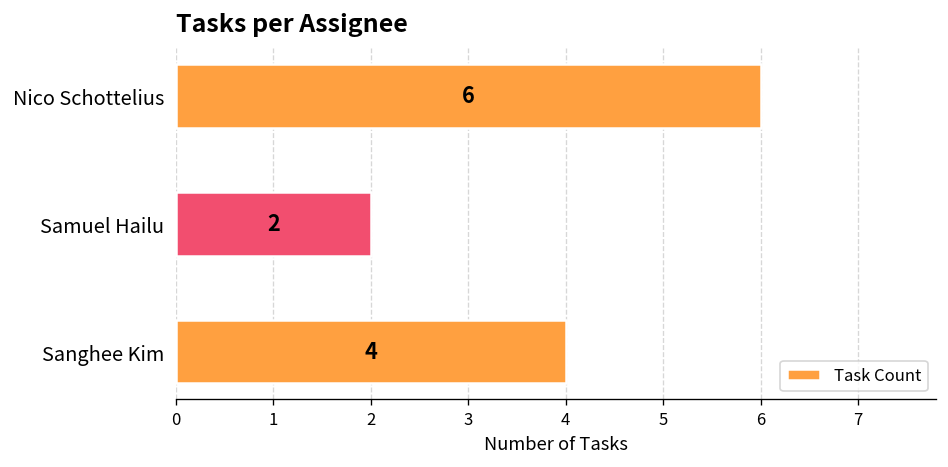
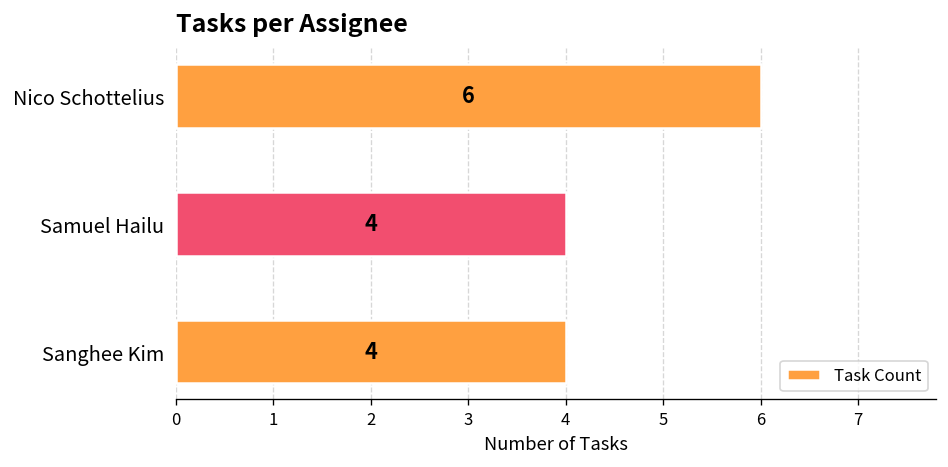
  {
    "Nico Schottelius": 6,
-   "Samuel Hailu": 2,
+   "Samuel Hailu": 4,
    "Sanghee Kim": 4
  }
